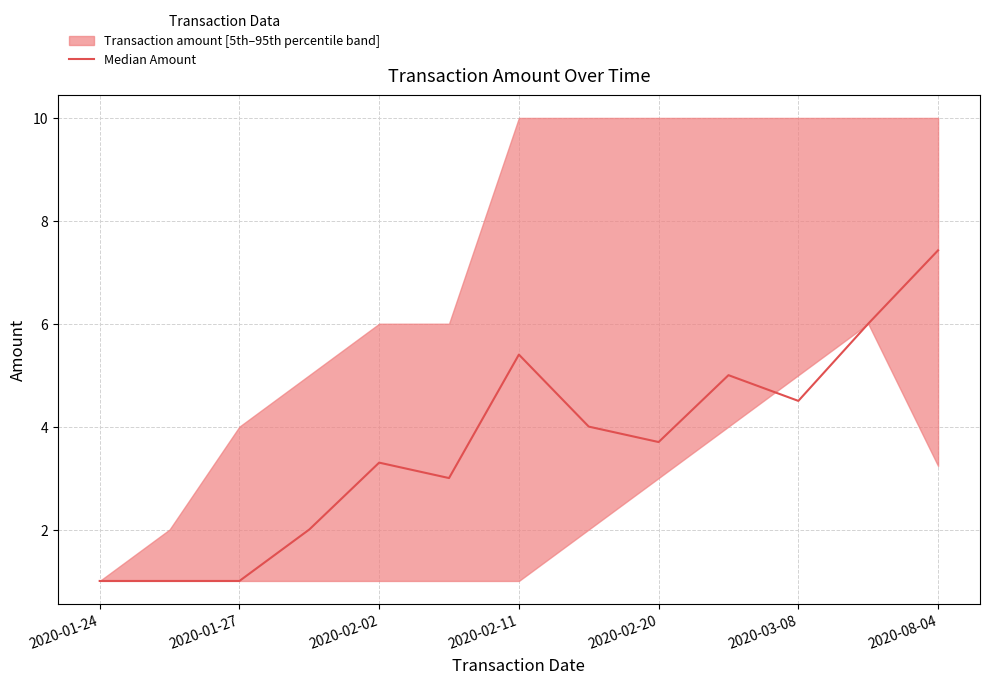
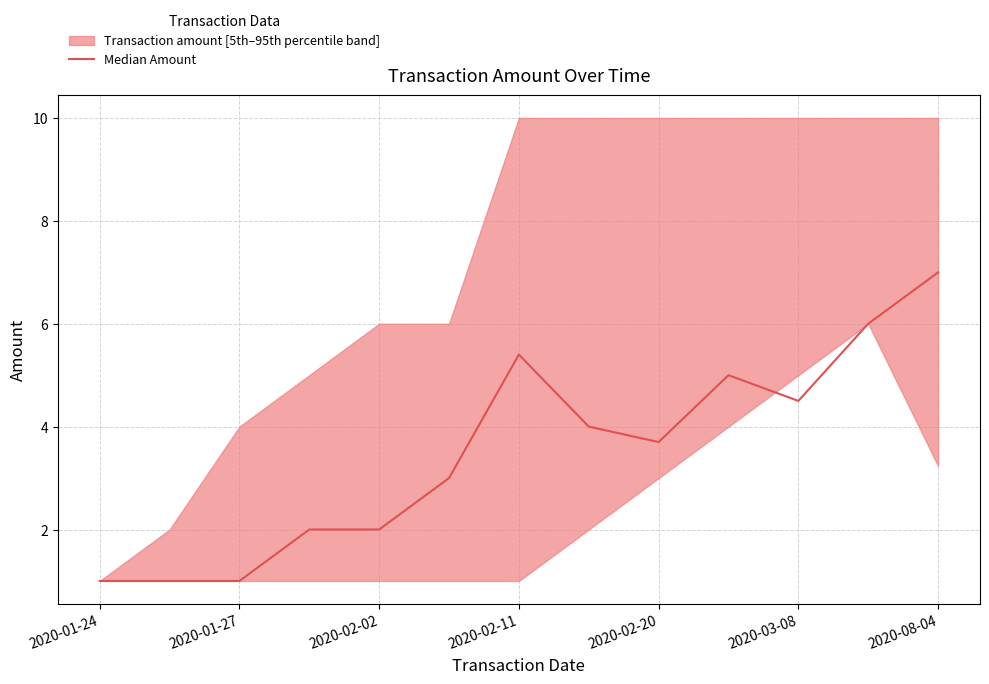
  {
    "Median Amount": {
-     "2020-02-02": 3.3,
+     "2020-02-02": 2.0,
      "2020-02-11": 5.4,
      "2020-02-20": 3.7,
      "2020-03-08": 4.5,
-     "2020-08-04": 7.4
+     "2020-08-04": 7.0
    }
  }
